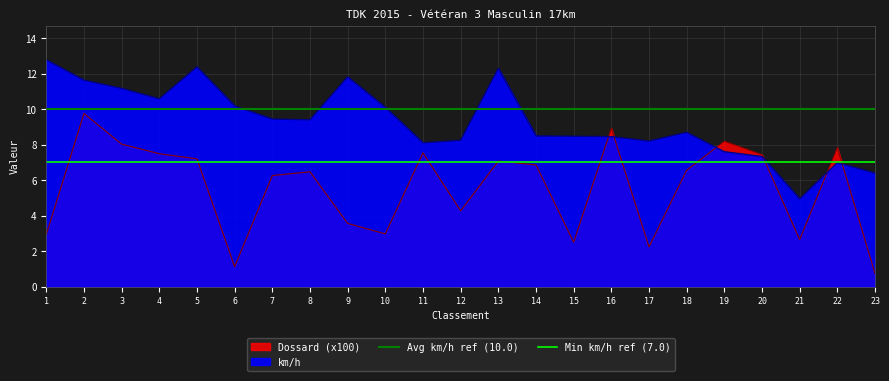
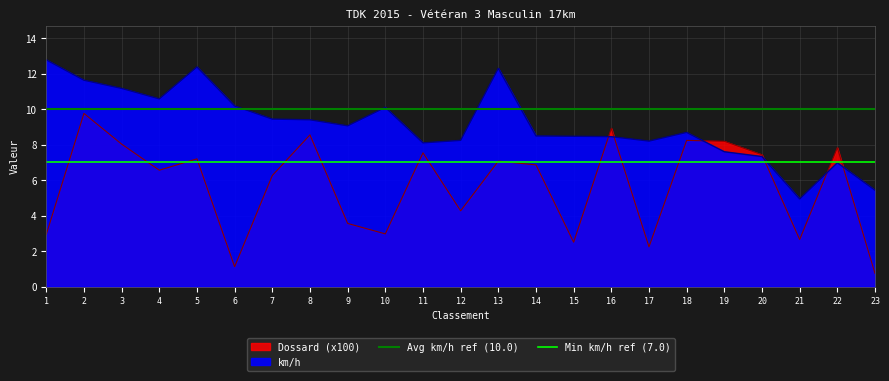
  {
    "Dossard (x100)": {
      "1": 2.9,
      "2": 9.8,
      "3": 8.0,
-     "4": 7.5,
+     "4": 6.6,
      "5": 7.2,
      "6": 1.1,
      "7": 6.3,
-     "8": 6.5,
+     "8": 8.6,
      "9": 3.6,
      "10": 3.0,
      "11": 7.5,
      "12": 4.3,
      "13": 7.1,
      "14": 6.9,
      "15": 2.5,
      "16": 8.9,
      "17": 2.2,
-     "18": 6.6,
+     "18": 8.2,
      "19": 8.2,
      "21": 2.7,
      "22": 7.8,
      "23": 0.7
    },
    "km/h": {
      "1": 12.8,
      "2": 11.6,
      "3": 11.2,
      "4": 10.6,
      "5": 12.4,
      "6": 10.2,
      "7": 9.4,
      "8": 9.4,
-     "9": 11.8,
+     "9": 9.1,
      "10": 10.1,
      "11": 8.1,
      "12": 8.2,
      "13": 12.3,
      "14": 8.5,
      "15": 8.5,
      "16": 8.5,
      "17": 8.2,
      "18": 8.7,
      "19": 7.6,
      "21": 4.9,
      "22": 7.0,
-     "23": 6.4
+     "23": 5.4
    }
  }
